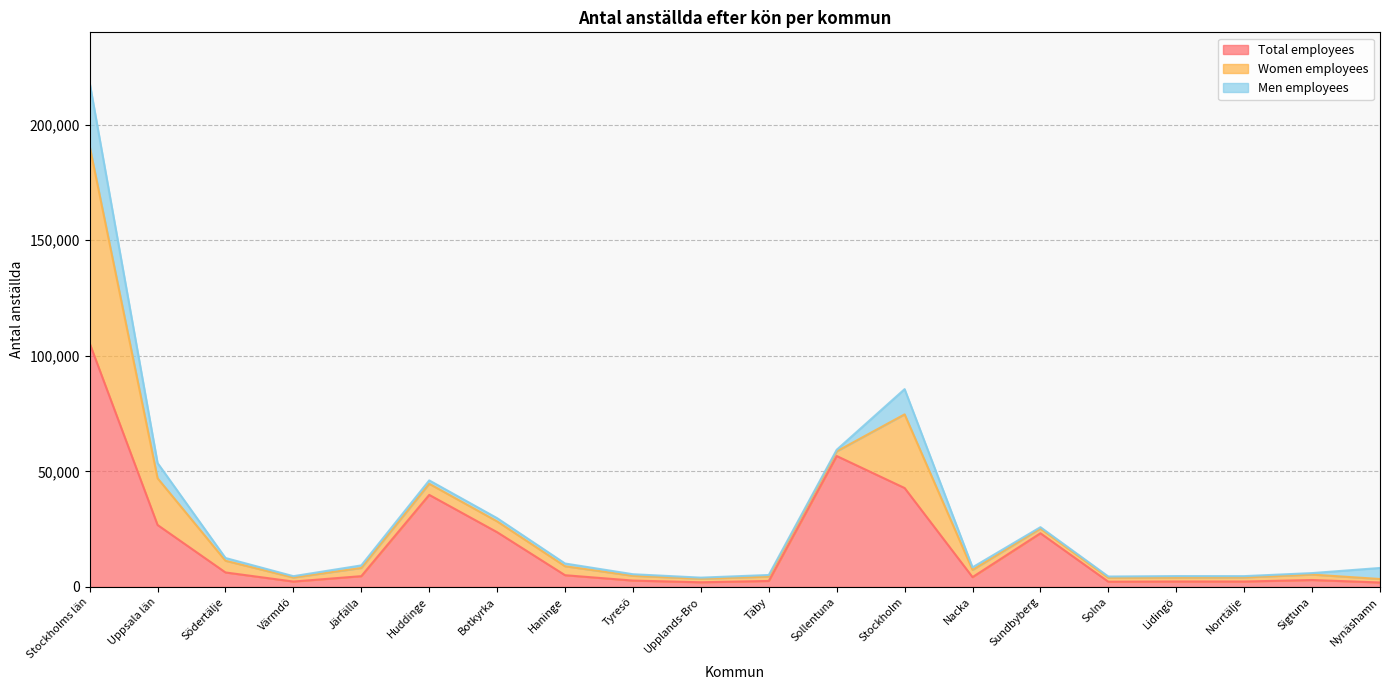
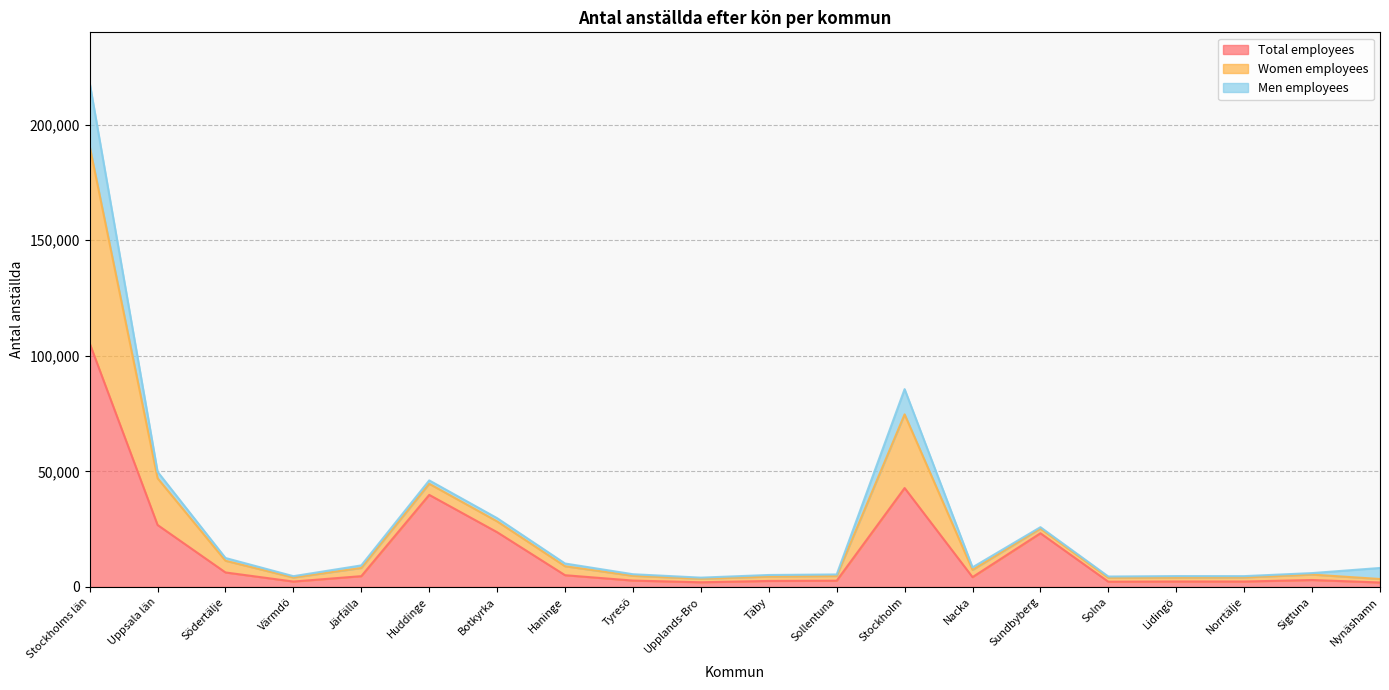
  {
    "Total employees": {
      "Stockholms län": "105,000",
      "Uppsala län": "27,000",
      "Södertälje": "6,000",
      "Värmdö": "2,000",
      "Järfälla": "5,000",
      "Huddinge": "40,000",
      "Botkyrka": "24,000",
      "Haninge": "5,000",
      "Tyresö": "3,000",
      "Upplands-Bro": "2,000",
      "Täby": "3,000",
-     "Sollentuna": "57,000",
+     "Sollentuna": "3,000",
      "Stockholm": "43,000",
      "Nacka": "4,000",
      "Sundbyberg": "23,000",
      "Solna": "2,000",
      "Lidingö": "2,000",
      "Norrtälje": "2,000",
      "Sigtuna": "3,000",
      "Nynäshamn": "2,000"
    },
    "Women employees": {
      "Stockholms län": "85,000",
      "Uppsala län": "20,000",
      "Södertälje": "5,000",
      "Huddinge": "5,000",
      "Botkyrka": "5,000",
      "Haninge": "4,000",
      "Stockholm": "32,000",
      "Nacka": "3,000",
      "Nynäshamn": "2,000"
    },
    "Men employees": {
      "Stockholms län": "27,000",
-     "Uppsala län": "7,000",
+     "Uppsala län": "3,000",
      "Södertälje": "1,000",
      "Huddinge": "1,000",
      "Botkyrka": "1,000",
      "Haninge": "1,000",
      "Stockholm": "11,000",
      "Nacka": "1,000",
      "Nynäshamn": "5,000"
    }
  }
